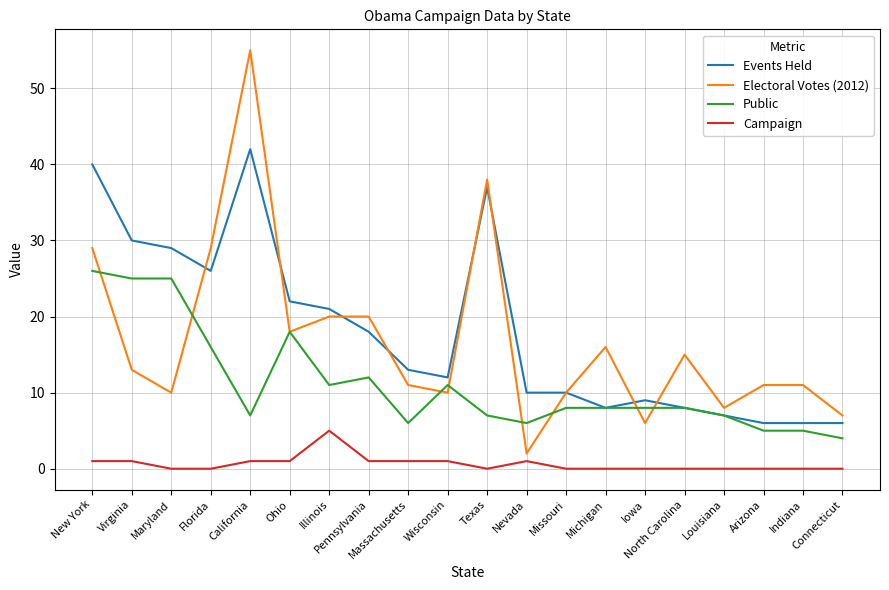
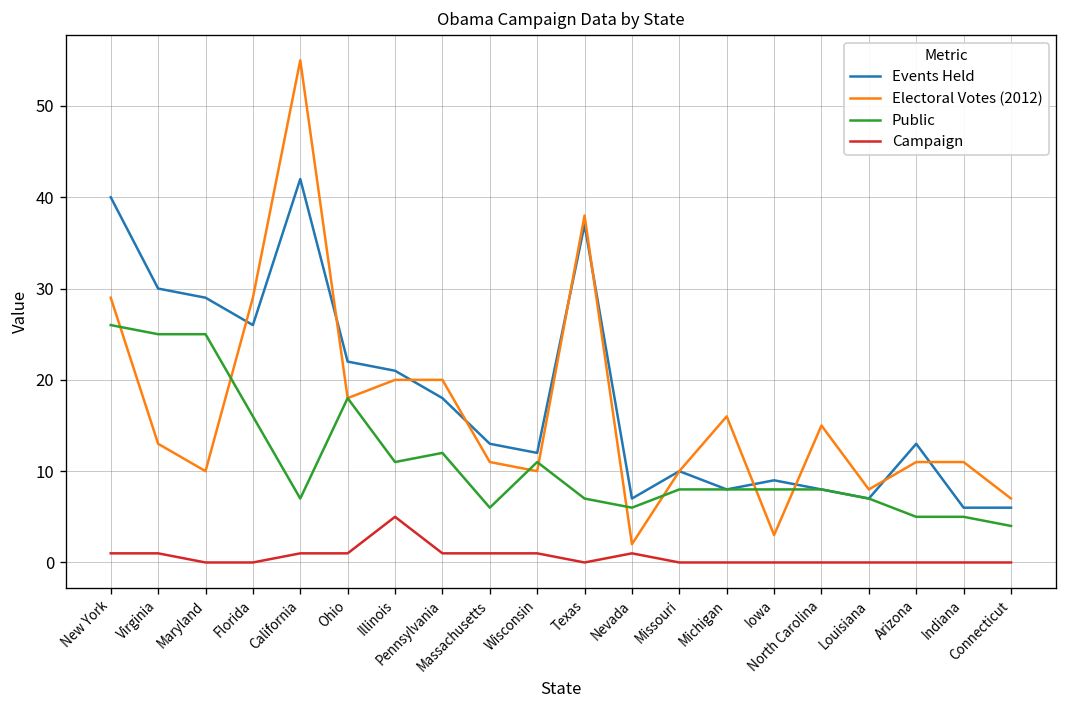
  {
    "Events Held": {
      "New York": 40,
      "Virginia": 30,
      "Maryland": 29,
      "Florida": 26,
      "California": 42,
      "Ohio": 22,
      "Illinois": 21,
      "Pennsylvania": 18,
      "Massachusetts": 13,
      "Wisconsin": 12,
      "Texas": 37,
-     "Nevada": 10,
+     "Nevada": 7,
      "Iowa": 9,
-     "Arizona": 6,
+     "Arizona": 13,
      "Indiana": 6,
      "Connecticut": 6
    },
    "Electoral Votes (2012)": {
      "New York": 29,
      "Virginia": 13,
      "Maryland": 10,
      "Florida": 29,
      "California": 55,
      "Illinois": 20,
      "Pennsylvania": 20,
      "Massachusetts": 11,
      "Wisconsin": 10,
      "Texas": 38,
      "Nevada": 2,
      "Michigan": 16,
-     "Iowa": 6,
+     "Iowa": 3,
      "North Carolina": 15,
      "Louisiana": 8,
      "Arizona": 11,
      "Indiana": 11,
      "Connecticut": 7
    },
    "Public": {
      "New York": 26,
      "Virginia": 25,
      "Maryland": 25,
      "Florida": 16,
      "California": 7,
      "Illinois": 11,
      "Pennsylvania": 12,
      "Massachusetts": 6,
      "Wisconsin": 11,
      "Texas": 7,
      "Nevada": 6,
      "Missouri": 8,
      "Iowa": 8,
      "Arizona": 5,
      "Indiana": 5,
      "Connecticut": 4
    },
    "Campaign": {
      "New York": 1,
      "Virginia": 1,
      "Maryland": 0,
      "Florida": 0,
      "California": 1,
      "Ohio": 1,
      "Illinois": 5,
      "Pennsylvania": 1,
      "Massachusetts": 1,
      "Wisconsin": 1,
      "Texas": 0,
      "Nevada": 1,
      "Missouri": 0,
      "Michigan": 0,
      "Iowa": 0,
      "North Carolina": 0,
      "Louisiana": 0,
      "Arizona": 0,
      "Indiana": 0,
      "Connecticut": 0
    }
  }
